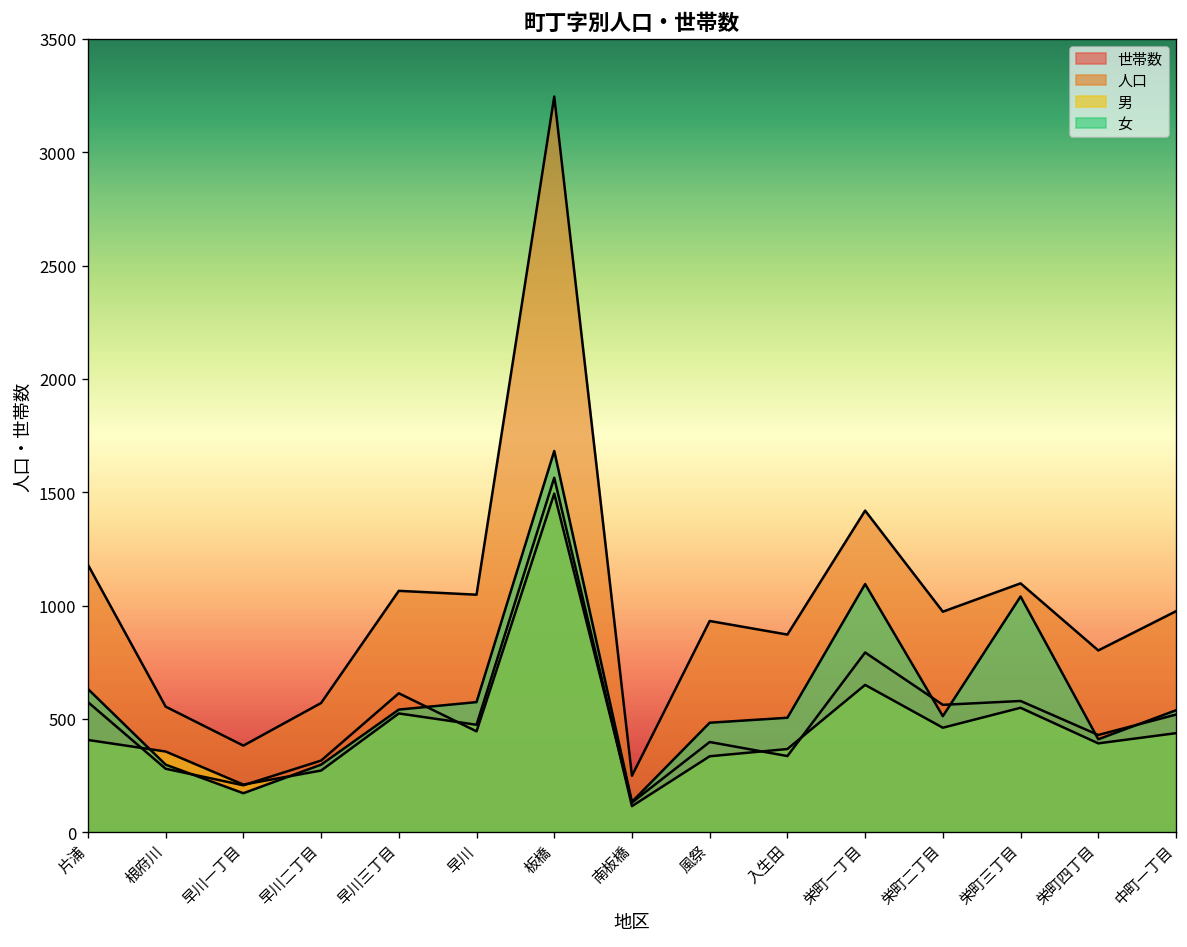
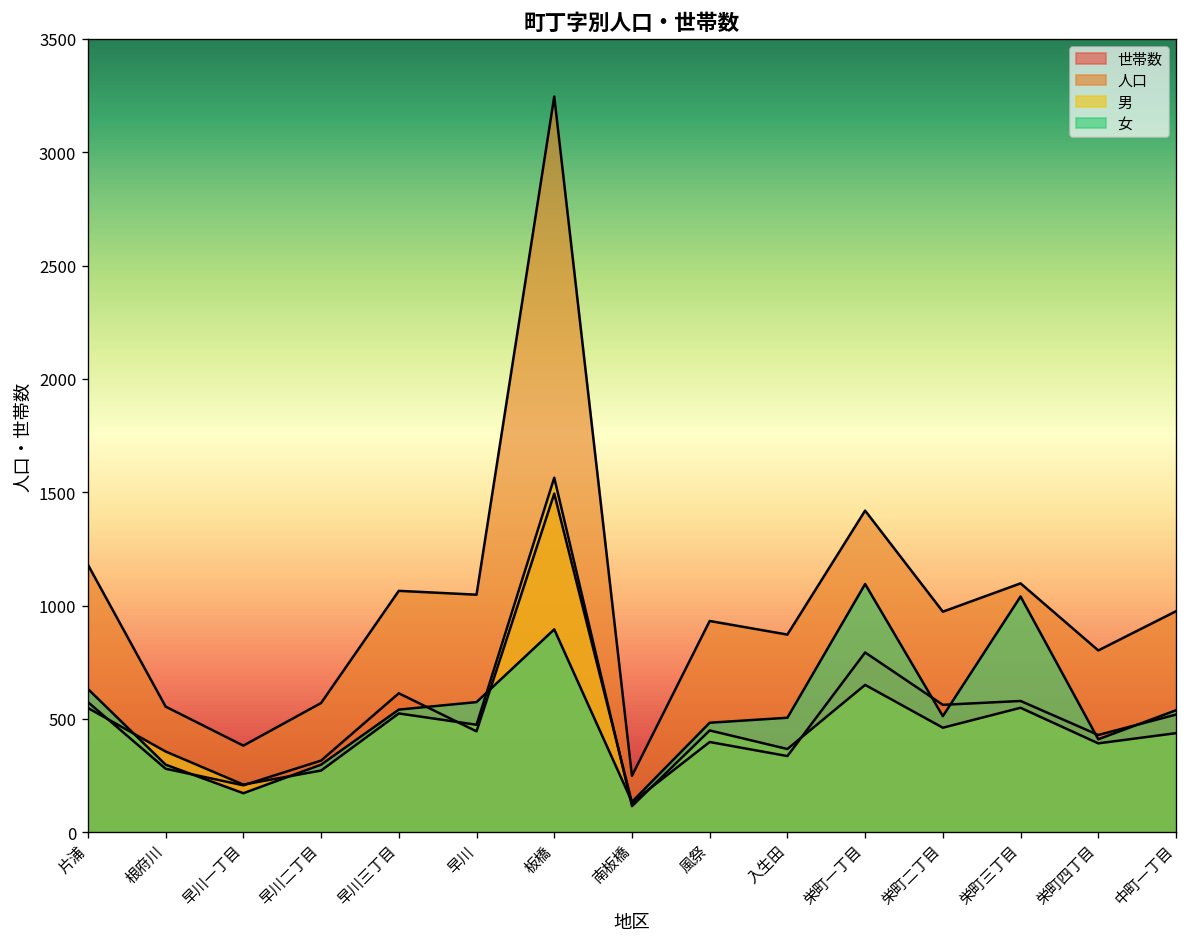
  {
    "男": {
-     "片浦": 410,
+     "片浦": 550,
      "根府川": 360,
      "早川二丁目": 270,
      "早川三丁目": 520,
      "早川": 470,
      "板橋": 1560,
      "南板橋": 120,
-     "風祭": 340,
+     "風祭": 450,
      "入生田": 370,
      "栄町一丁目": 650,
      "栄町二丁目": 460,
      "栄町三丁目": 550,
      "栄町四丁目": 390,
      "中町一丁目": 440
    },
    "女": {
      "片浦": 630,
      "根府川": 300,
      "早川一丁目": 170,
      "早川二丁目": 300,
      "早川三丁目": 540,
      "早川": 570,
-     "板橋": 1680,
+     "板橋": 900,
      "風祭": 480,
      "入生田": 510,
      "栄町一丁目": 1100,
      "栄町二丁目": 510,
      "栄町三丁目": 1040,
      "栄町四丁目": 410,
      "中町一丁目": 540
    }
  }
